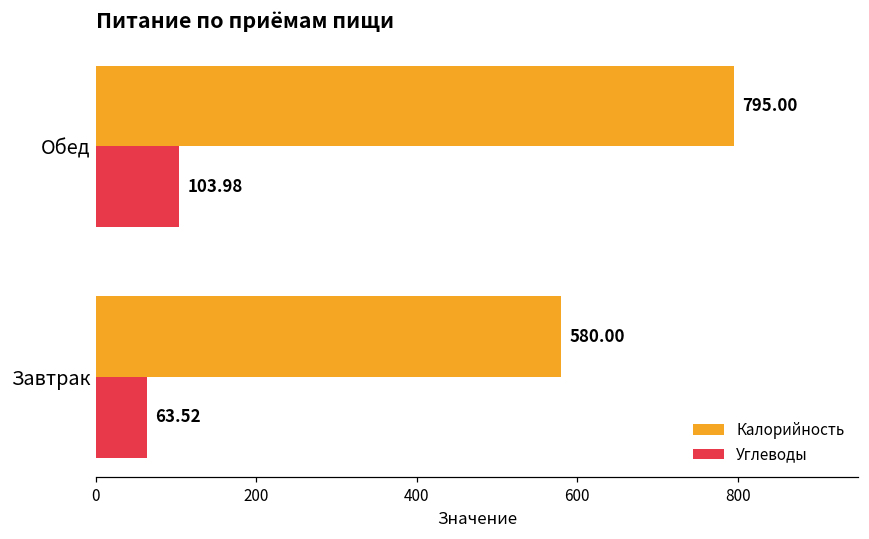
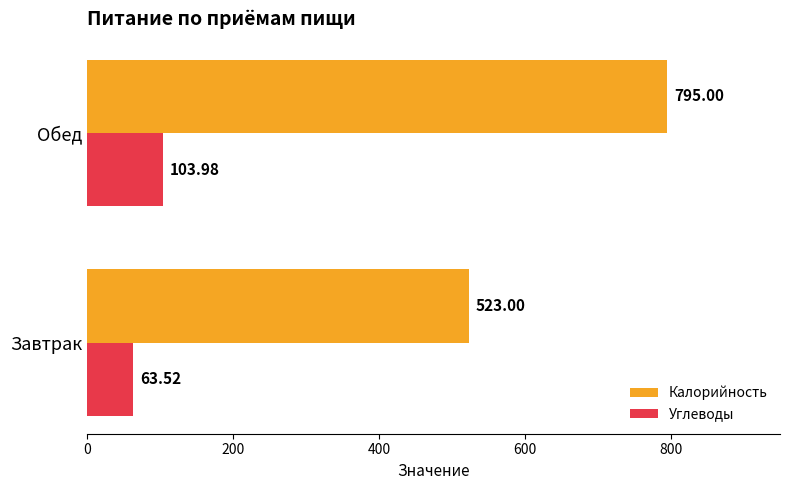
  {
    "Калорийность": {
      "Обед": 795.00,
-     "Завтрак": 580.00
+     "Завтрак": 523.00
    },
    "Углеводы": {
      "Обед": 103.98,
      "Завтрак": 63.52
    }
  }
